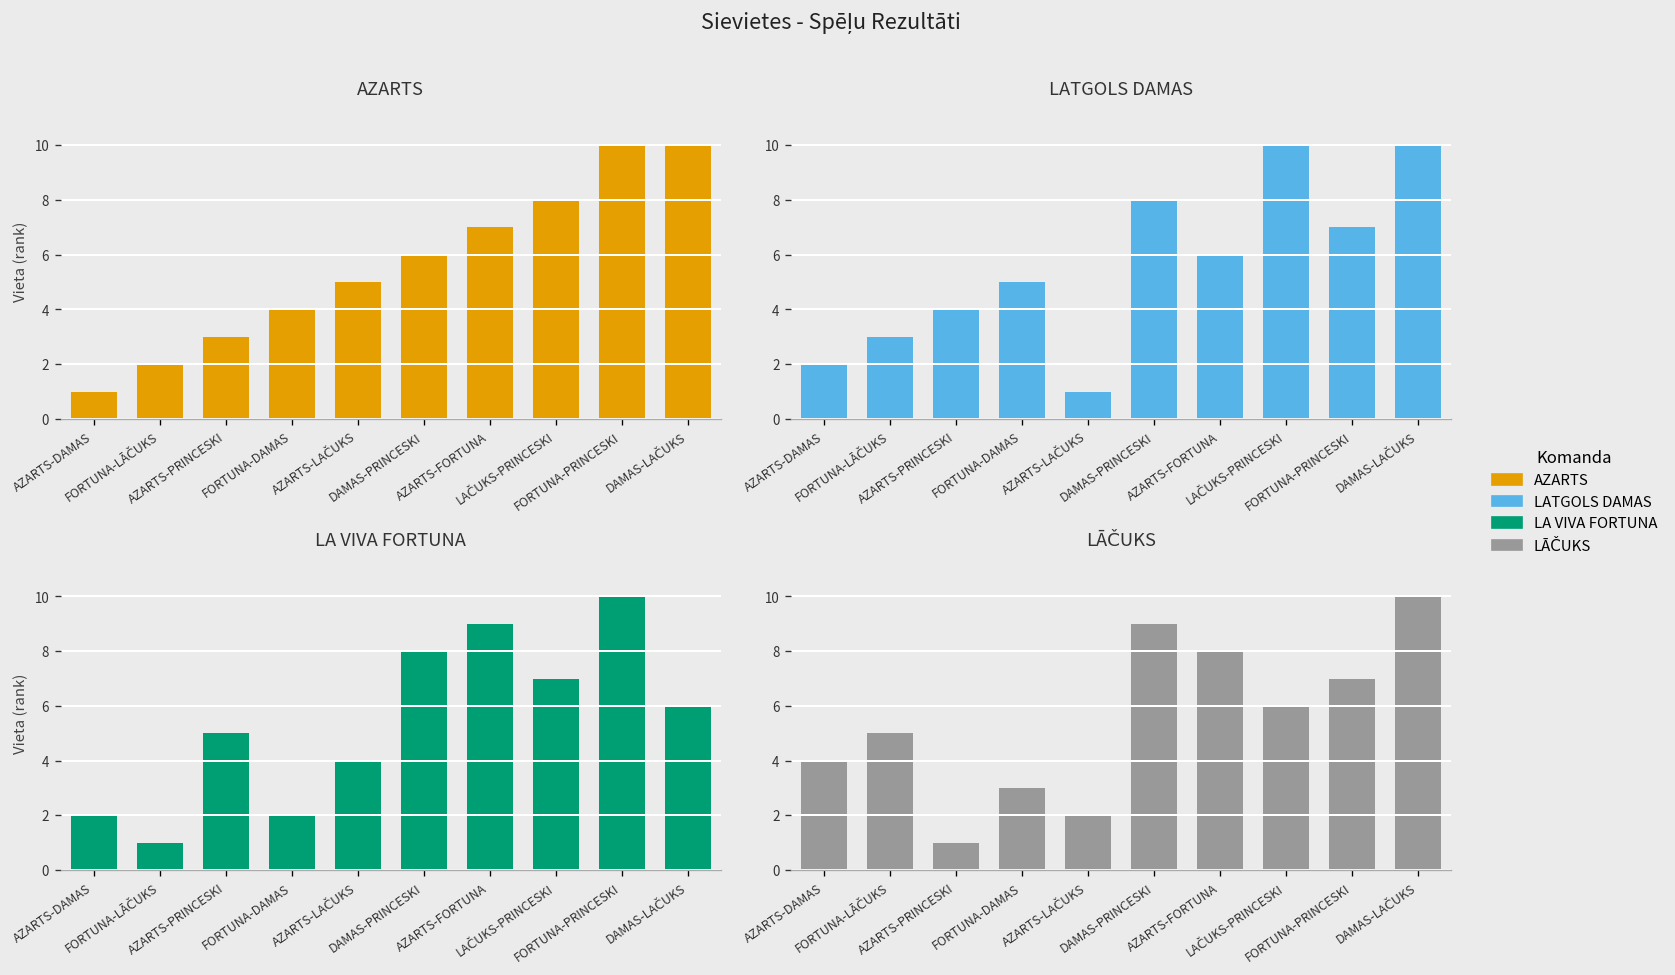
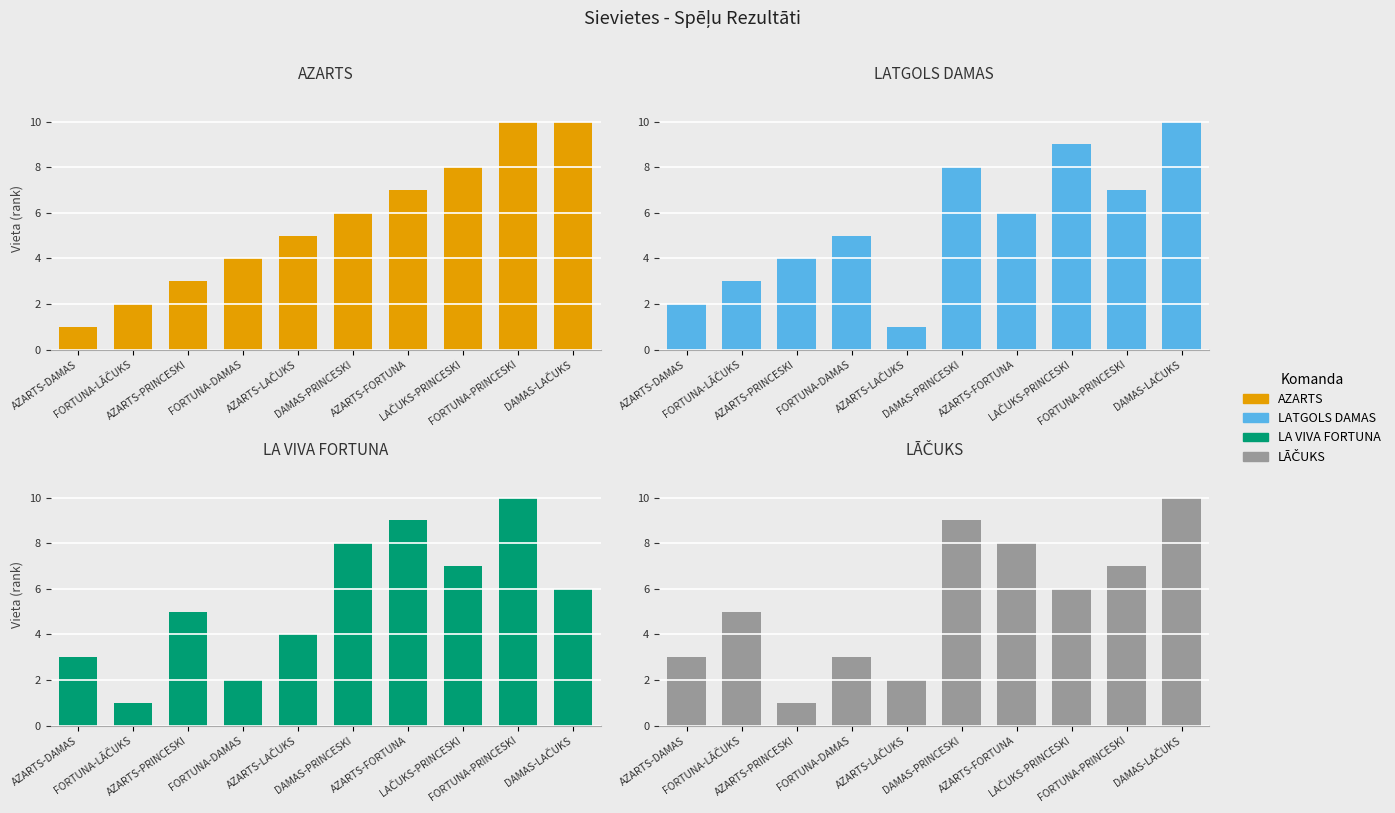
  {
    "AZARTS": {
      "AZARTS-DAMAS": 1.0,
      "FORTUNA-LĀČUKS": 2.0,
      "AZARTS-PRINCESKI": 3.0,
      "FORTUNA-DAMAS": 4.0,
      "AZARTS-LAČUKS": 5.0,
      "DAMAS-PRINCESKI": 6.0,
      "AZARTS-FORTUNA": 7.0,
      "LAČUKS-PRINCESKI": 8.0,
      "FORTUNA-PRINCESKI": 10.0,
      "DAMAS-LAČUKS": 10.0
    },
    "LATGOLS DAMAS": {
      "AZARTS-DAMAS": 2,
      "FORTUNA-LĀČUKS": 3,
      "AZARTS-PRINCESKI": 4,
      "FORTUNA-DAMAS": 5,
      "AZARTS-LAČUKS": 1,
      "DAMAS-PRINCESKI": 8,
      "AZARTS-FORTUNA": 6,
-     "LAČUKS-PRINCESKI": 10,
+     "LAČUKS-PRINCESKI": 9,
      "FORTUNA-PRINCESKI": 7,
      "DAMAS-LAČUKS": 10
    },
    "LA VIVA FORTUNA": {
-     "AZARTS-DAMAS": 2,
+     "AZARTS-DAMAS": 3,
      "FORTUNA-LĀČUKS": 1,
      "AZARTS-PRINCESKI": 5,
      "FORTUNA-DAMAS": 2,
      "AZARTS-LAČUKS": 4,
      "DAMAS-PRINCESKI": 8,
      "AZARTS-FORTUNA": 9,
      "LAČUKS-PRINCESKI": 7,
      "FORTUNA-PRINCESKI": 10,
      "DAMAS-LAČUKS": 6
    },
    "LĀČUKS": {
-     "AZARTS-DAMAS": 4,
+     "AZARTS-DAMAS": 3,
      "FORTUNA-LĀČUKS": 5,
      "AZARTS-PRINCESKI": 1,
      "FORTUNA-DAMAS": 3,
      "AZARTS-LAČUKS": 2,
      "DAMAS-PRINCESKI": 9,
      "AZARTS-FORTUNA": 8,
      "LAČUKS-PRINCESKI": 6,
      "FORTUNA-PRINCESKI": 7,
      "DAMAS-LAČUKS": 10
    }
  }
